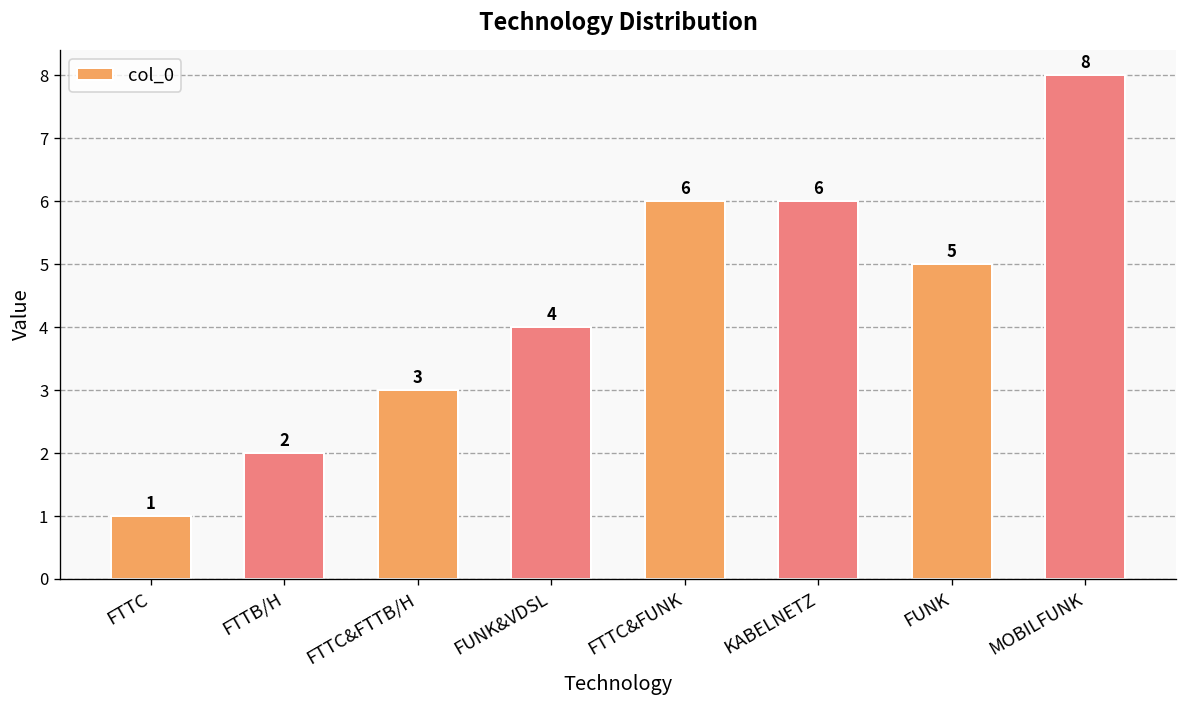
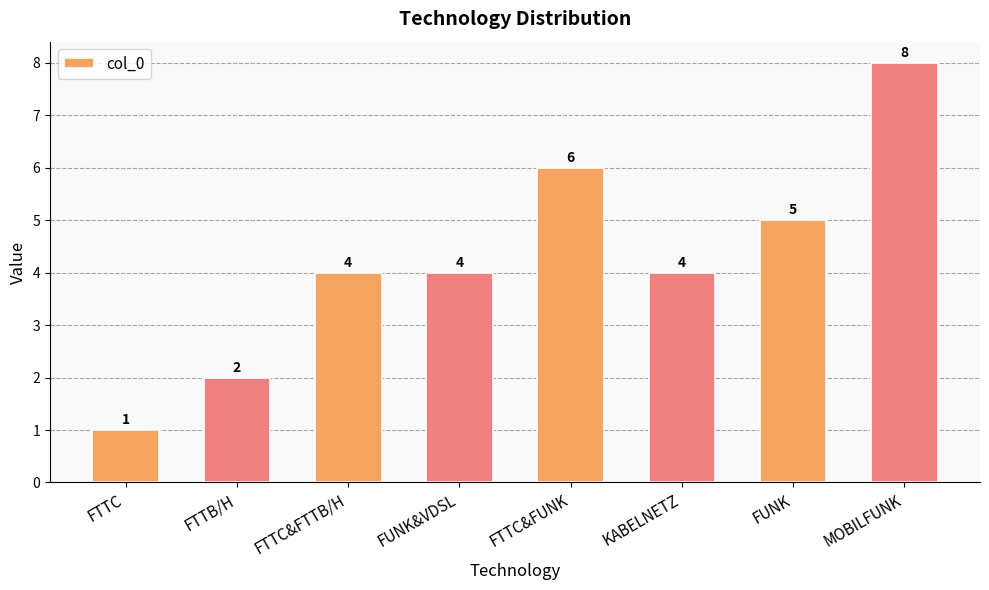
  {
    "FTTC": 1,
    "FTTB/H": 2,
-   "FTTC&FTTB/H": 3,
+   "FTTC&FTTB/H": 4,
    "FUNK&VDSL": 4,
    "FTTC&FUNK": 6,
-   "KABELNETZ": 6,
+   "KABELNETZ": 4,
    "FUNK": 5,
    "MOBILFUNK": 8
  }
